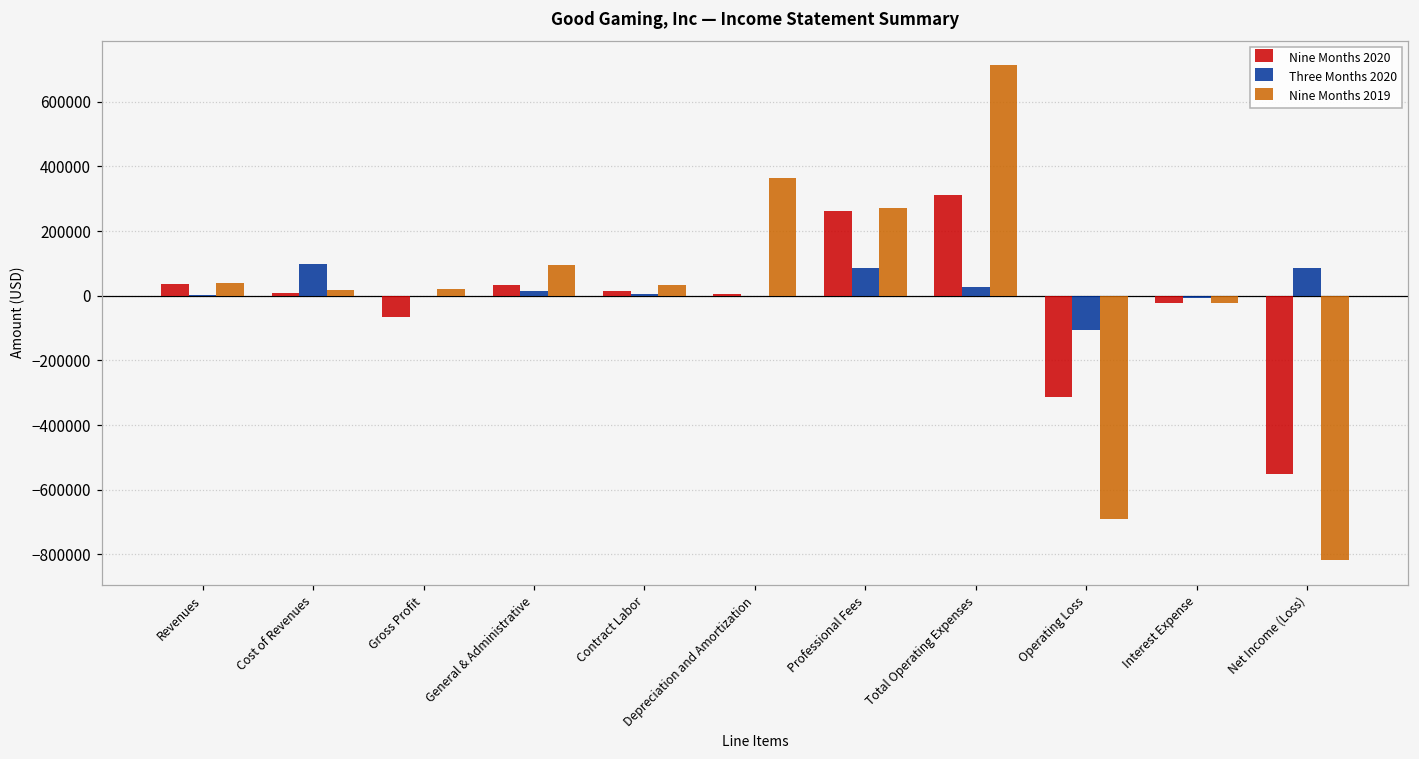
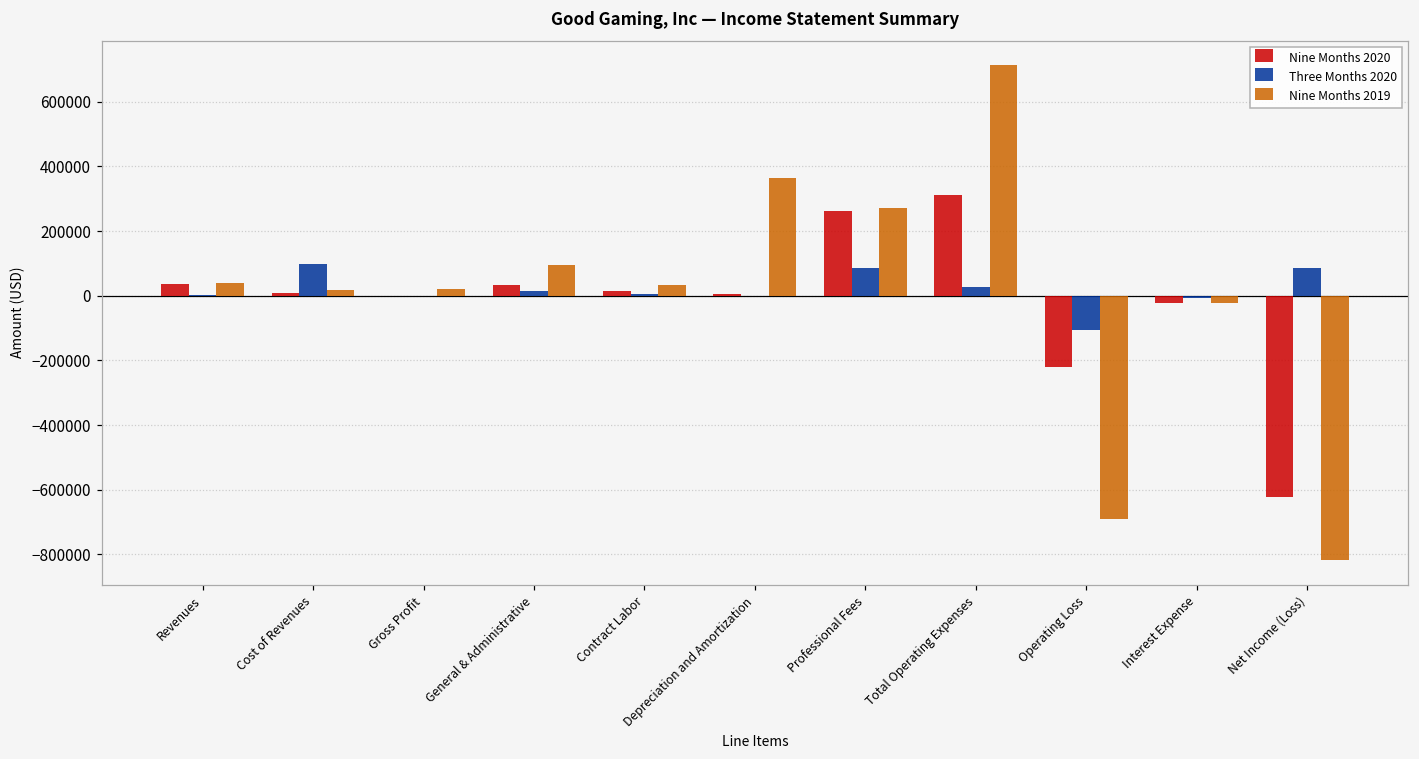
  {
    "Nine Months 2020": {
      "Revenues": 40000,
      "Cost of Revenues": 10000,
-     "Gross Profit": -70000,
+     "Gross Profit": 0,
      "General & Administrative": 30000,
      "Contract Labor": 10000,
      "Professional Fees": 260000,
      "Total Operating Expenses": 310000,
-     "Operating Loss": -310000,
+     "Operating Loss": -220000,
      "Interest Expense": -20000,
-     "Net Income (Loss)": -550000
+     "Net Income (Loss)": -620000
    },
    "Three Months 2020": {
      "Cost of Revenues": 100000,
      "General & Administrative": 10000,
      "Professional Fees": 90000,
      "Total Operating Expenses": 30000,
      "Operating Loss": -110000,
      "Net Income (Loss)": 90000
    },
    "Nine Months 2019": {
      "Revenues": 40000,
      "Cost of Revenues": 20000,
      "Gross Profit": 20000,
      "General & Administrative": 100000,
      "Contract Labor": 30000,
      "Depreciation and Amortization": 360000,
      "Professional Fees": 270000,
      "Total Operating Expenses": 710000,
      "Operating Loss": -690000,
      "Interest Expense": -20000,
      "Net Income (Loss)": -820000
    }
  }
